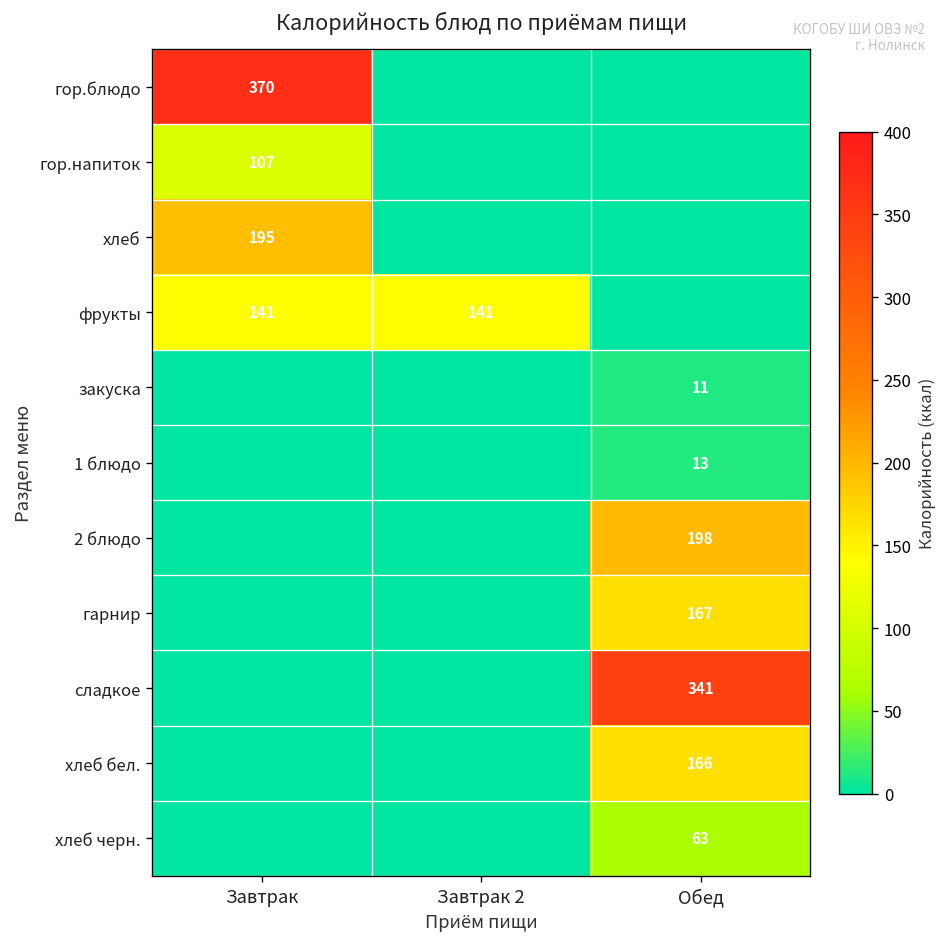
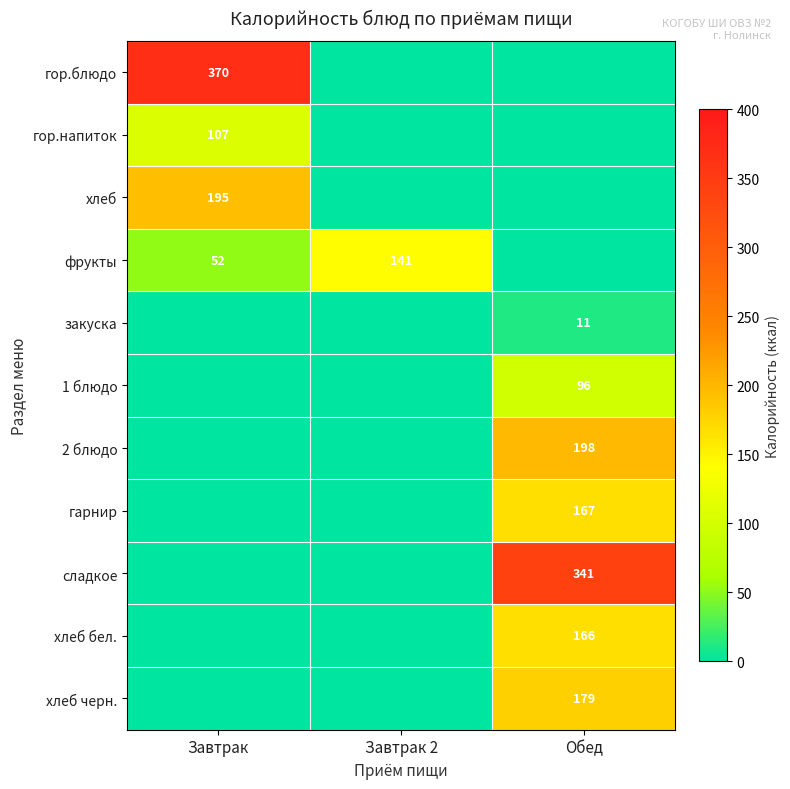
  {
    "гор.блюдо": {
      "Завтрак": 370
    },
    "гор.напиток": {
      "Завтрак": 107
    },
    "хлеб": {
      "Завтрак": 195
    },
    "фрукты": {
-     "Завтрак": 141,
+     "Завтрак": 52,
      "Завтрак 2": 141
    },
    "закуска": {
      "Обед": 11
    },
    "1 блюдо": {
-     "Обед": 13
+     "Обед": 96
    },
    "2 блюдо": {
      "Обед": 198
    },
    "гарнир": {
      "Обед": 167
    },
    "сладкое": {
      "Обед": 341
    },
    "хлеб бел.": {
      "Обед": 166
    },
    "хлеб черн.": {
-     "Обед": 63
+     "Обед": 179
    }
  }
